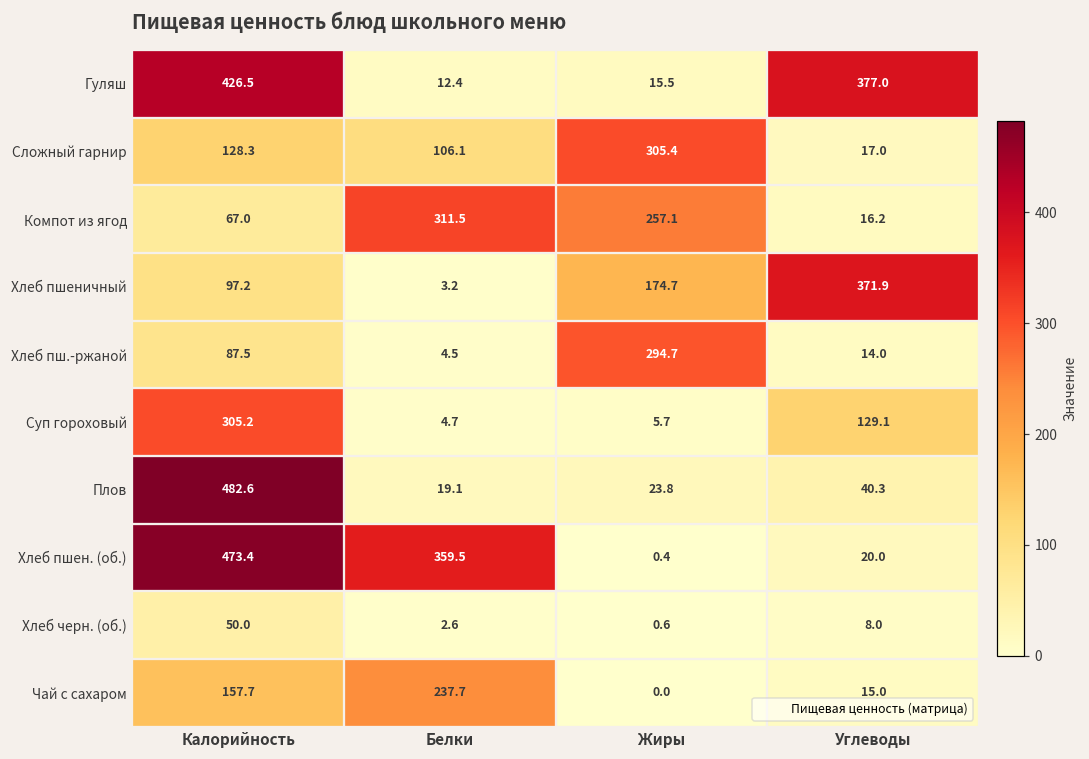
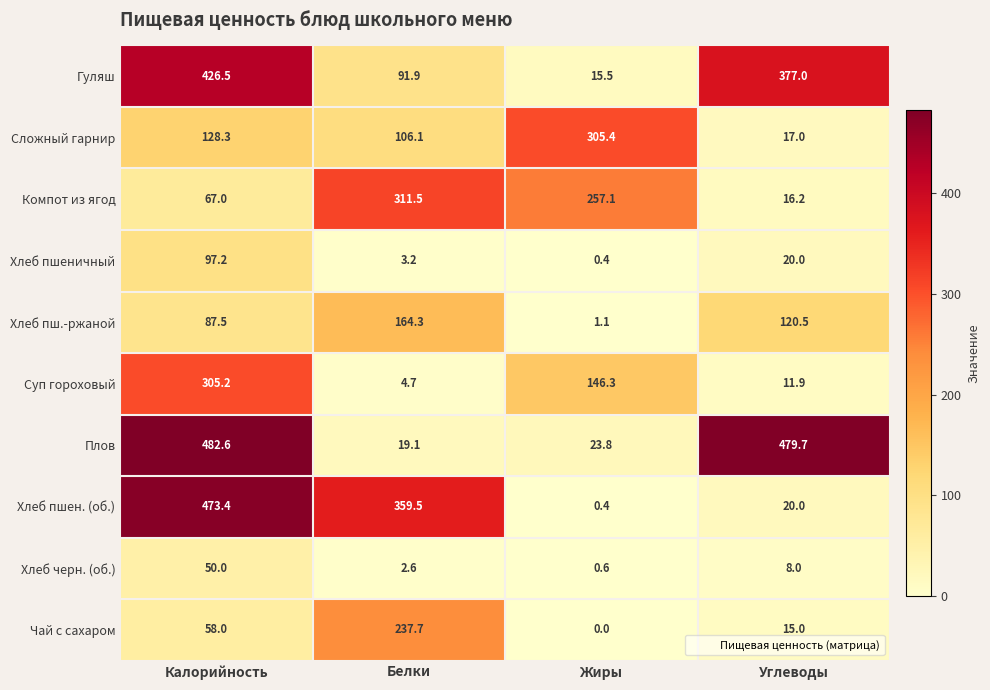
  {
    "Гуляш": {
      "Калорийность": 426.5,
-     "Белки": 12.4,
+     "Белки": 91.9,
      "Жиры": 15.5,
      "Углеводы": 377.0
    },
    "Сложный гарнир": {
      "Калорийность": 128.3,
      "Белки": 106.1,
      "Жиры": 305.4,
      "Углеводы": 17.0
    },
    "Компот из ягод": {
      "Калорийность": 67.0,
      "Белки": 311.5,
      "Жиры": 257.1,
      "Углеводы": 16.2
    },
    "Хлеб пшеничный": {
      "Калорийность": 97.2,
      "Белки": 3.2,
-     "Жиры": 174.7,
-     "Углеводы": 371.9
+     "Жиры": 0.4,
+     "Углеводы": 20.0
    },
    "Хлеб пш.-ржаной": {
      "Калорийность": 87.5,
-     "Белки": 4.5,
-     "Жиры": 294.7,
-     "Углеводы": 14.0
+     "Белки": 164.3,
+     "Жиры": 1.1,
+     "Углеводы": 120.5
    },
    "Суп гороховый": {
      "Калорийность": 305.2,
      "Белки": 4.7,
-     "Жиры": 5.7,
-     "Углеводы": 129.1
+     "Жиры": 146.3,
+     "Углеводы": 11.9
    },
    "Плов": {
      "Калорийность": 482.6,
      "Белки": 19.1,
      "Жиры": 23.8,
-     "Углеводы": 40.3
+     "Углеводы": 479.7
    },
    "Хлеб пшен. (об.)": {
      "Калорийность": 473.4,
      "Белки": 359.5,
      "Жиры": 0.4,
      "Углеводы": 20.0
    },
    "Хлеб черн. (об.)": {
      "Калорийность": 50.0,
      "Белки": 2.6,
      "Жиры": 0.6,
      "Углеводы": 8.0
    },
    "Чай с сахаром": {
-     "Калорийность": 157.7,
+     "Калорийность": 58.0,
      "Белки": 237.7,
      "Жиры": 0.0
    }
  }
